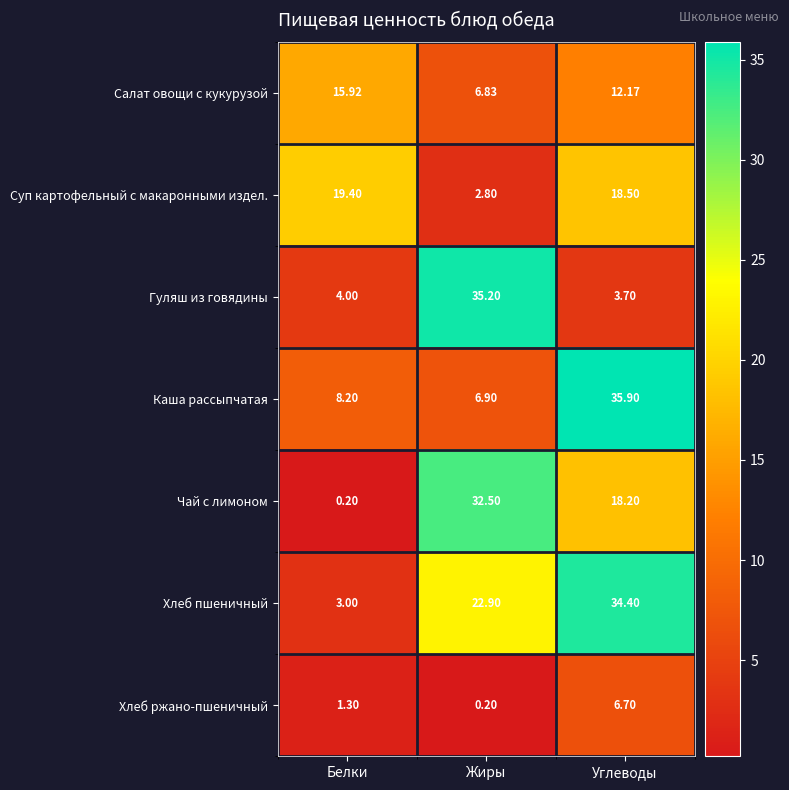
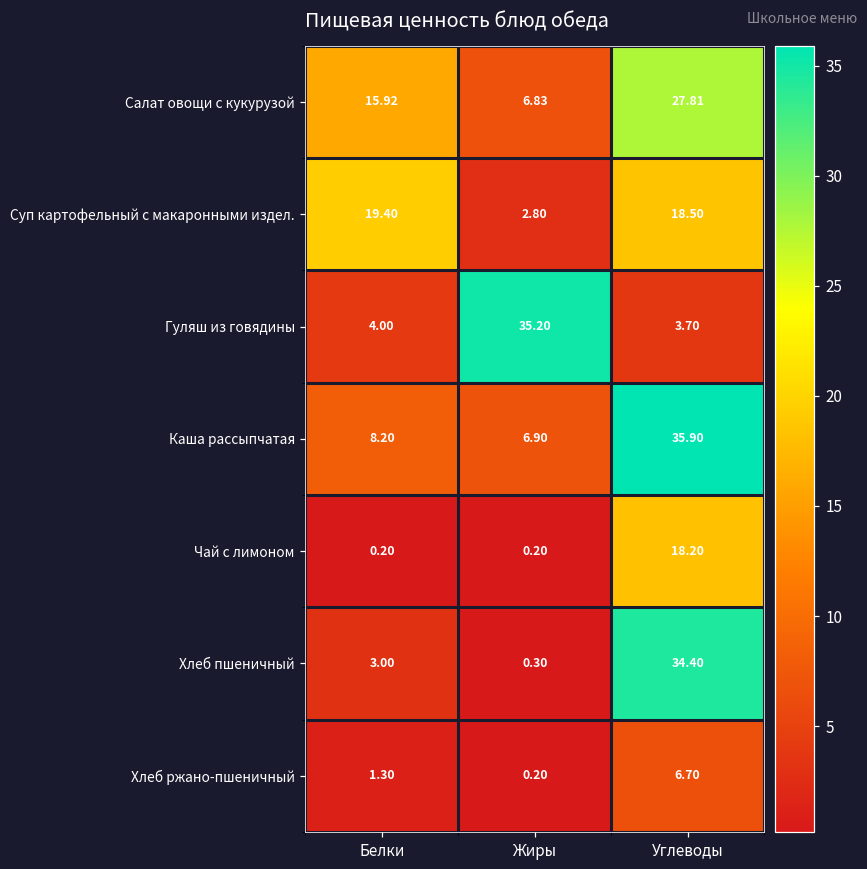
  {
    "Салат овощи с кукурузой": {
      "Белки": 15.92,
      "Жиры": 6.83,
-     "Углеводы": 12.17
+     "Углеводы": 27.81
    },
    "Суп картофельный с макаронными издел.": {
      "Белки": 19.40,
      "Жиры": 2.80,
      "Углеводы": 18.50
    },
    "Гуляш из говядины": {
      "Белки": 4.00,
      "Жиры": 35.20,
      "Углеводы": 3.70
    },
    "Каша рассыпчатая": {
      "Белки": 8.20,
      "Жиры": 6.90,
      "Углеводы": 35.90
    },
    "Чай с лимоном": {
      "Белки": 0.20,
-     "Жиры": 32.50,
+     "Жиры": 0.20,
      "Углеводы": 18.20
    },
    "Хлеб пшеничный": {
      "Белки": 3.00,
-     "Жиры": 22.90,
+     "Жиры": 0.30,
      "Углеводы": 34.40
    },
    "Хлеб ржано-пшеничный": {
      "Белки": 1.30,
      "Жиры": 0.20,
      "Углеводы": 6.70
    }
  }
